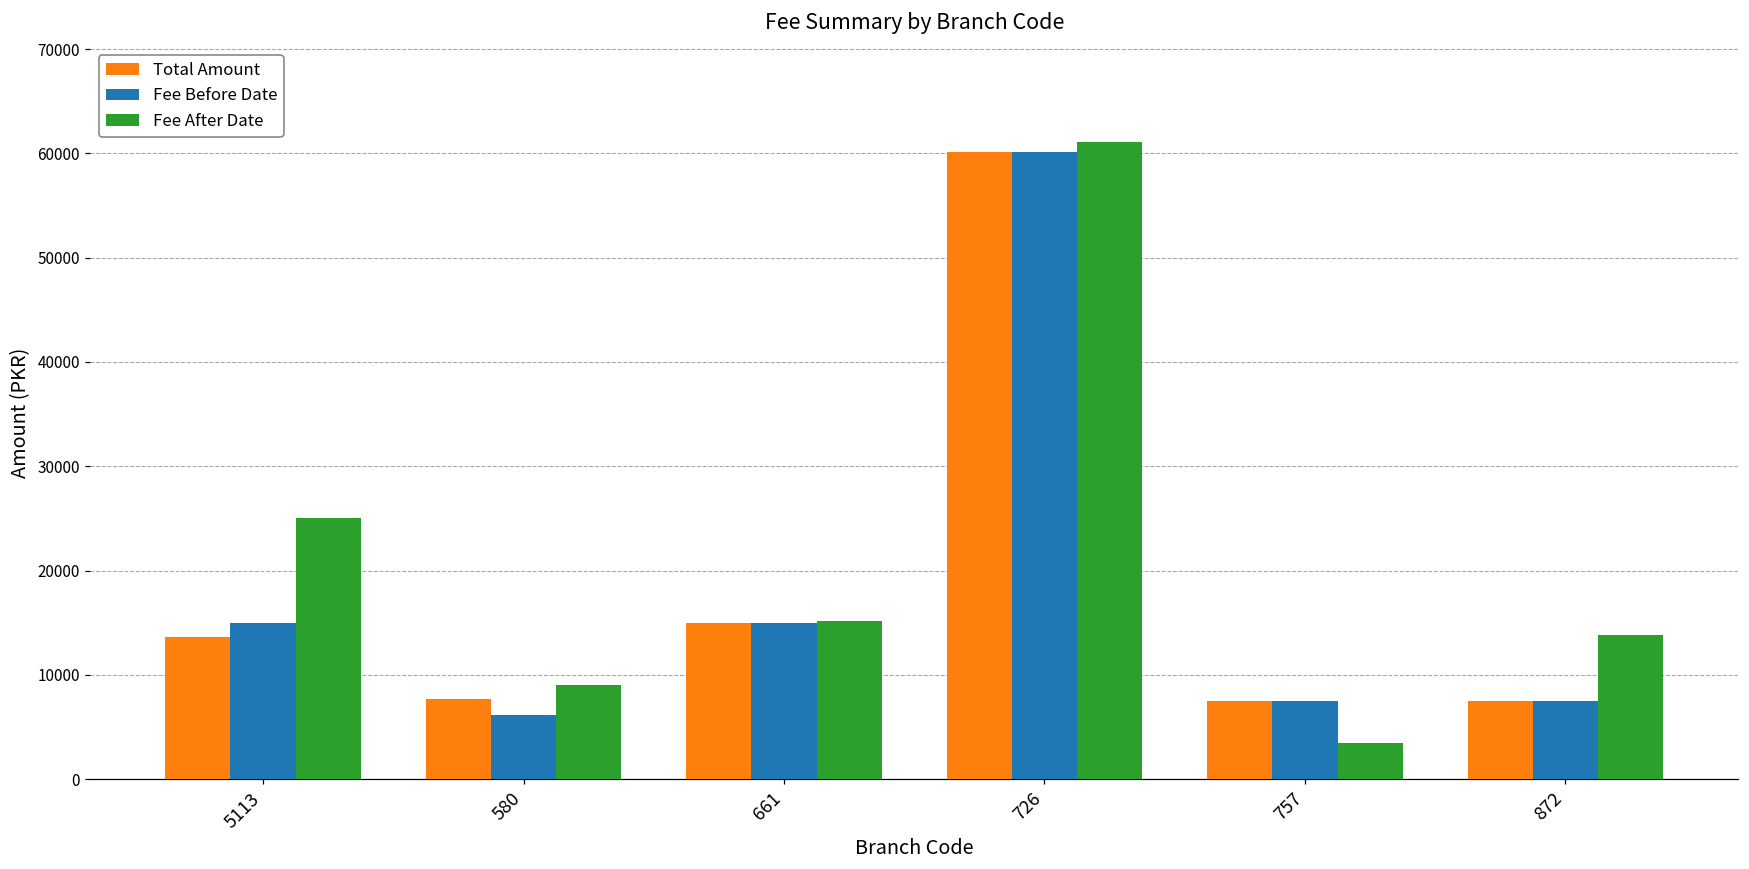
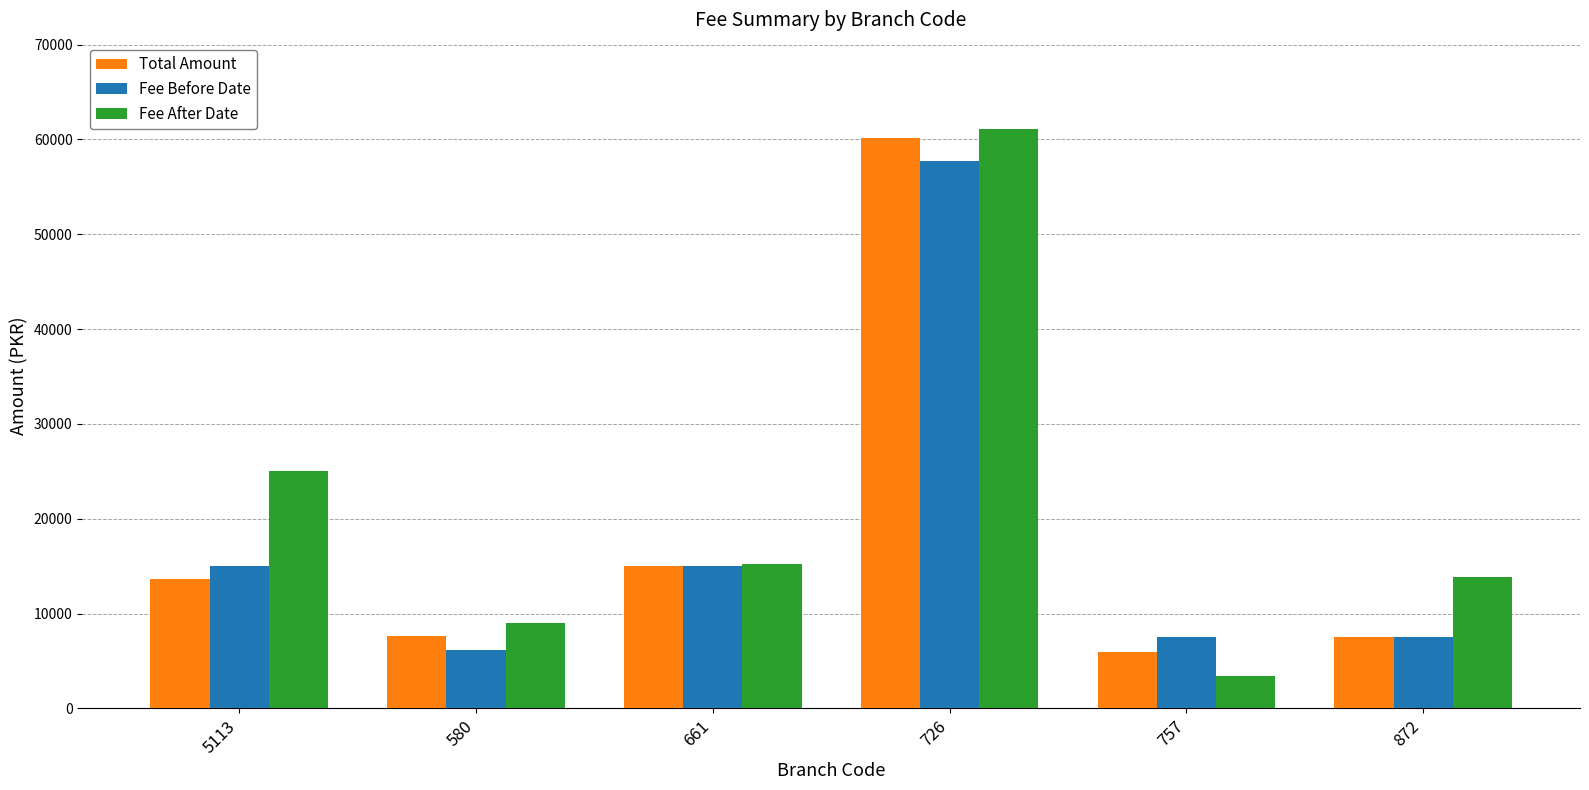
  {
    "Total Amount": {
      "5113": 14000,
      "580": 8000,
      "661": 15000,
      "726": 60000,
-     "757": 8000,
+     "757": 6000,
      "872": 8000
    },
    "Fee Before Date": {
      "5113": 15000,
      "580": 6000,
      "661": 15000,
-     "726": 60000,
+     "726": 58000,
      "757": 8000,
      "872": 8000
    },
    "Fee After Date": {
      "5113": 25000,
      "580": 9000,
      "661": 15000,
      "726": 61000,
      "757": 3000,
      "872": 14000
    }
  }
